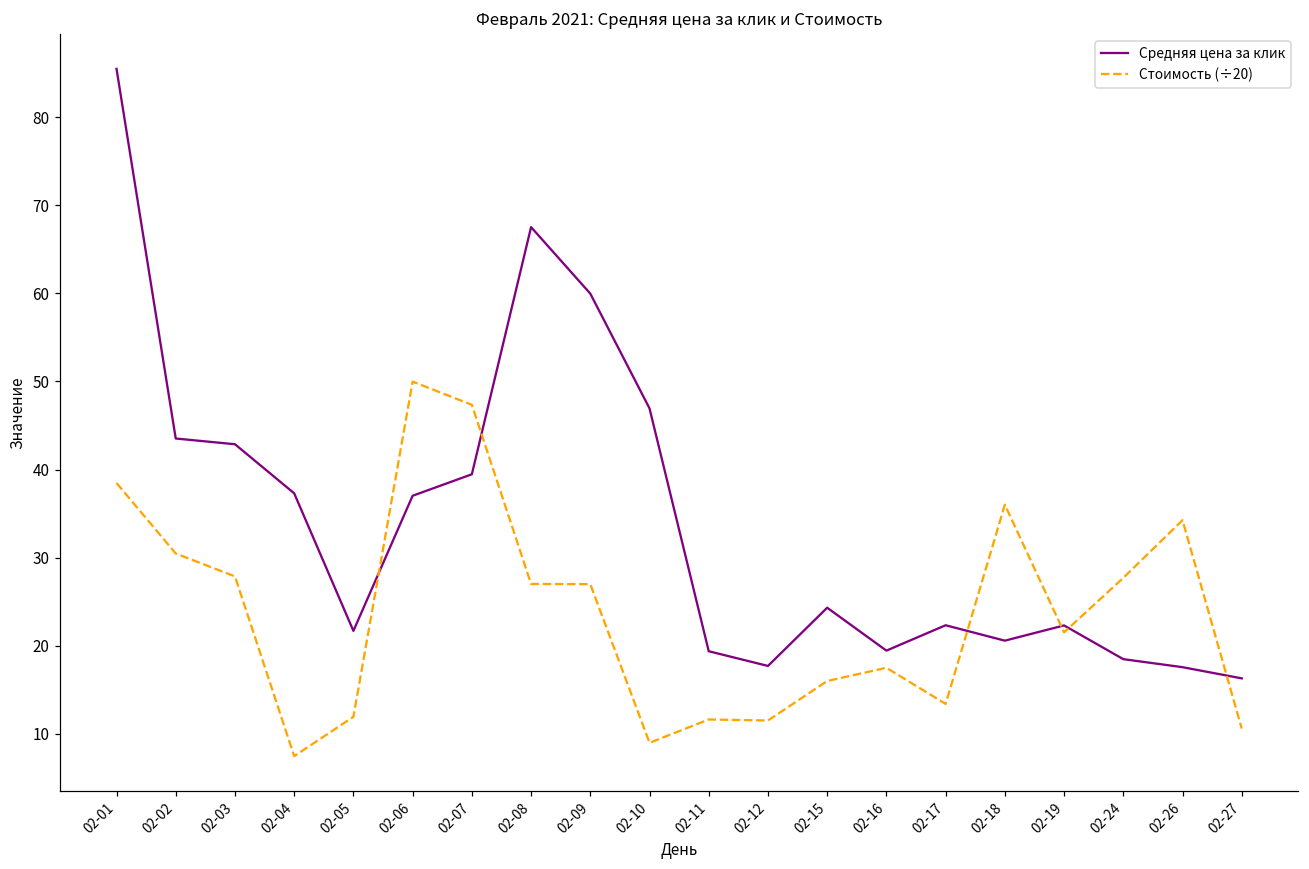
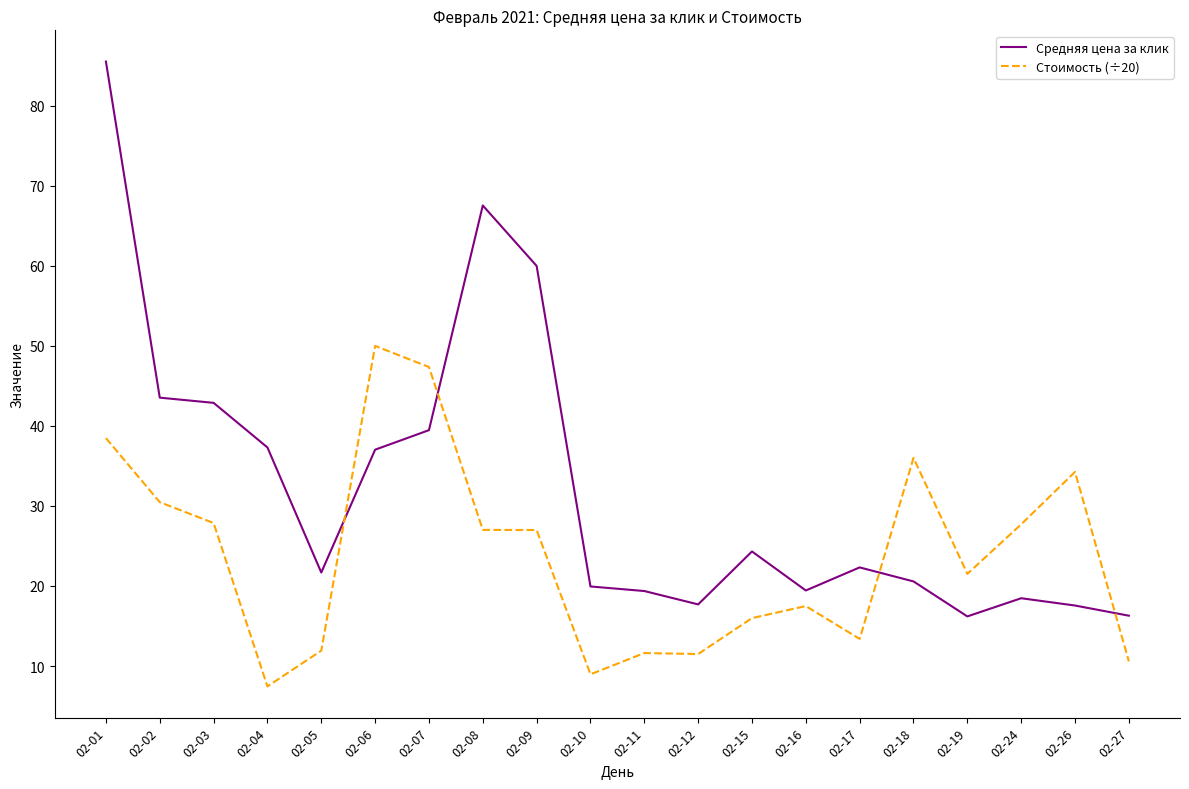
  {
    "Средняя цена за клик": {
      "02-01": 85,
      "02-02": 44,
      "02-03": 43,
      "02-04": 37,
      "02-05": 22,
      "02-06": 37,
      "02-07": 39,
      "02-08": 68,
      "02-09": 60,
-     "02-10": 47,
+     "02-10": 20,
      "02-11": 19,
      "02-12": 18,
      "02-15": 24,
      "02-16": 19,
      "02-17": 22,
      "02-18": 21,
-     "02-19": 22,
+     "02-19": 16,
      "02-24": 18,
      "02-26": 18,
      "02-27": 16
    },
    "Стоимость (÷20)": {
      "02-01": 38,
      "02-02": 30,
      "02-03": 28,
      "02-04": 7,
      "02-05": 12,
      "02-06": 50,
      "02-07": 47,
      "02-08": 27,
      "02-09": 27,
      "02-10": 9,
      "02-11": 12,
      "02-12": 12,
      "02-15": 16,
      "02-16": 17,
      "02-17": 13,
      "02-18": 36,
      "02-19": 22,
      "02-24": 28,
      "02-26": 34,
      "02-27": 11
    }
  }
